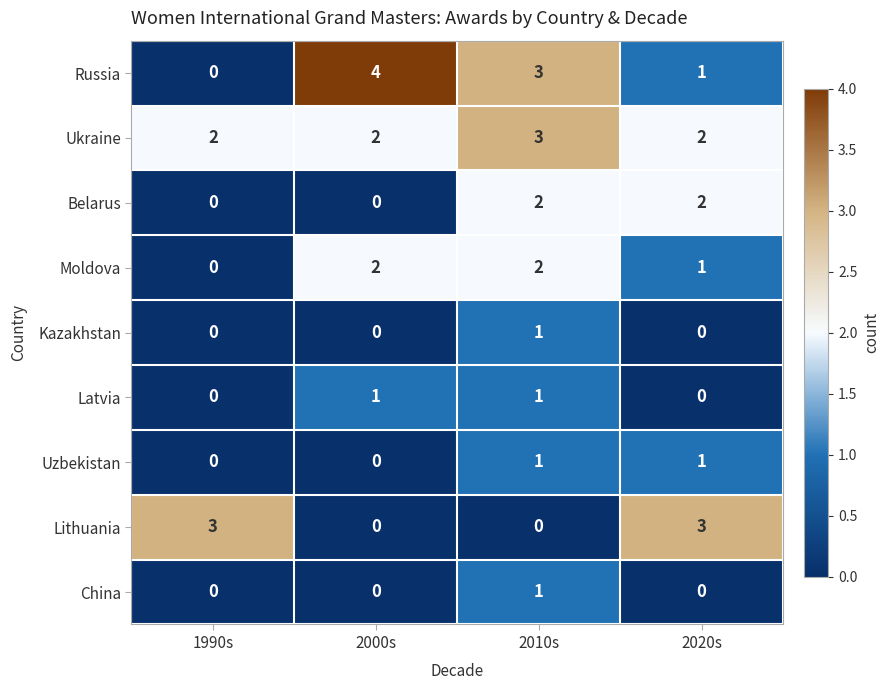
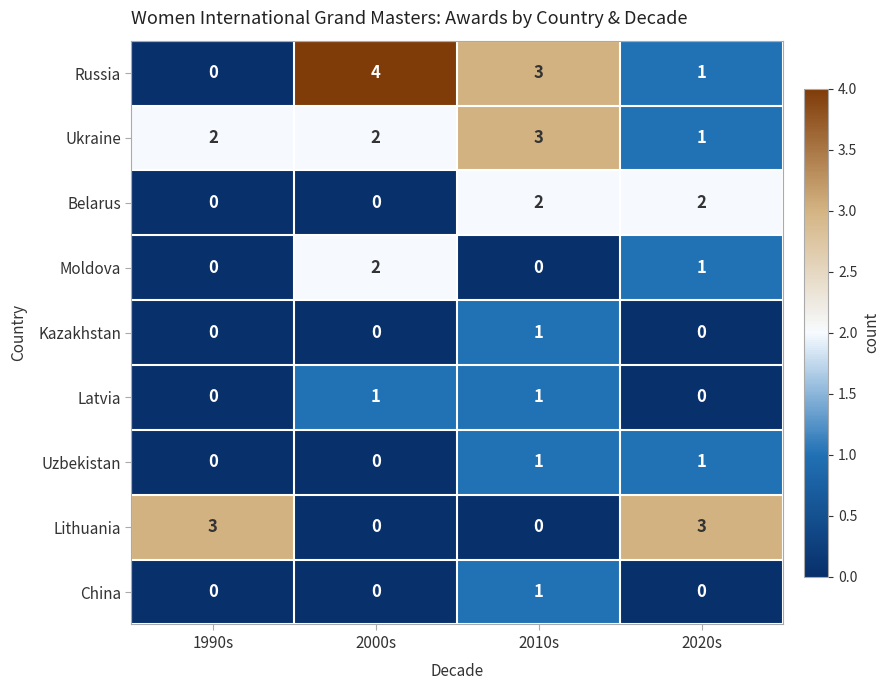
  {
    "Russia": {
      "1990s": 0,
      "2000s": 4,
      "2010s": 3,
      "2020s": 1
    },
    "Ukraine": {
      "1990s": 2,
      "2000s": 2,
      "2010s": 3,
-     "2020s": 2
+     "2020s": 1
    },
    "Belarus": {
      "1990s": 0,
      "2000s": 0,
      "2010s": 2,
      "2020s": 2
    },
    "Moldova": {
      "1990s": 0,
      "2000s": 2,
-     "2010s": 2,
+     "2010s": 0,
      "2020s": 1
    },
    "Kazakhstan": {
      "1990s": 0,
      "2000s": 0,
      "2010s": 1,
      "2020s": 0
    },
    "Latvia": {
      "1990s": 0,
      "2000s": 1,
      "2010s": 1,
      "2020s": 0
    },
    "Uzbekistan": {
      "1990s": 0,
      "2000s": 0,
      "2010s": 1,
      "2020s": 1
    },
    "Lithuania": {
      "1990s": 3,
      "2000s": 0,
      "2010s": 0,
      "2020s": 3
    },
    "China": {
      "1990s": 0,
      "2000s": 0,
      "2010s": 1,
      "2020s": 0
    }
  }
